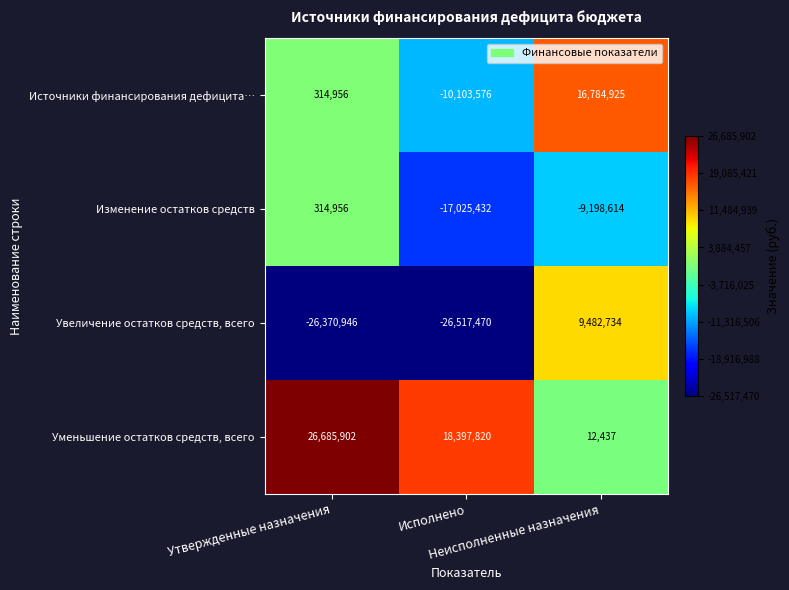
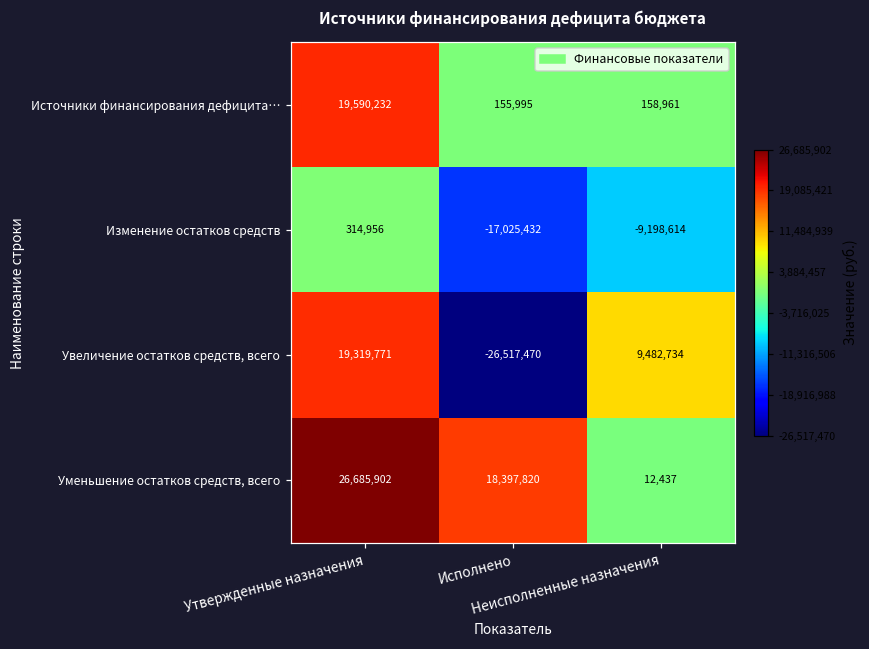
  {
    "Источники финансирования дефицита…": {
-     "Утвержденные назначения": "314,956",
-     "Исполнено": "-10,103,576",
-     "Неисполненные назначения": "16,784,925"
+     "Утвержденные назначения": "19,590,232",
+     "Исполнено": "155,995",
+     "Неисполненные назначения": "158,961"
    },
    "Изменение остатков средств": {
      "Утвержденные назначения": "314,956",
      "Исполнено": "-17,025,432",
      "Неисполненные назначения": "-9,198,614"
    },
    "Увеличение остатков средств, всего": {
-     "Утвержденные назначения": "-26,370,946",
+     "Утвержденные назначения": "19,319,771",
      "Исполнено": "-26,517,470",
      "Неисполненные назначения": "9,482,734"
    },
    "Уменьшение остатков средств, всего": {
      "Утвержденные назначения": "26,685,902",
      "Исполнено": "18,397,820",
      "Неисполненные назначения": "12,437"
    }
  }
